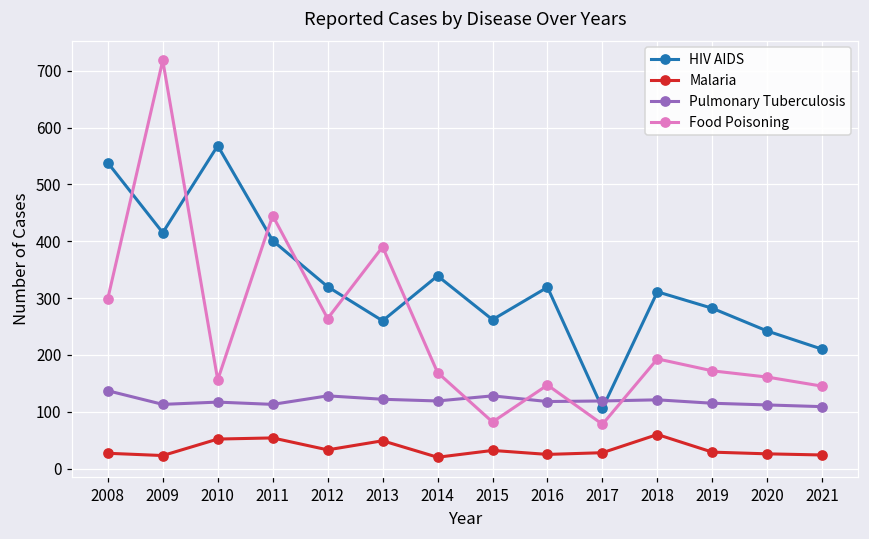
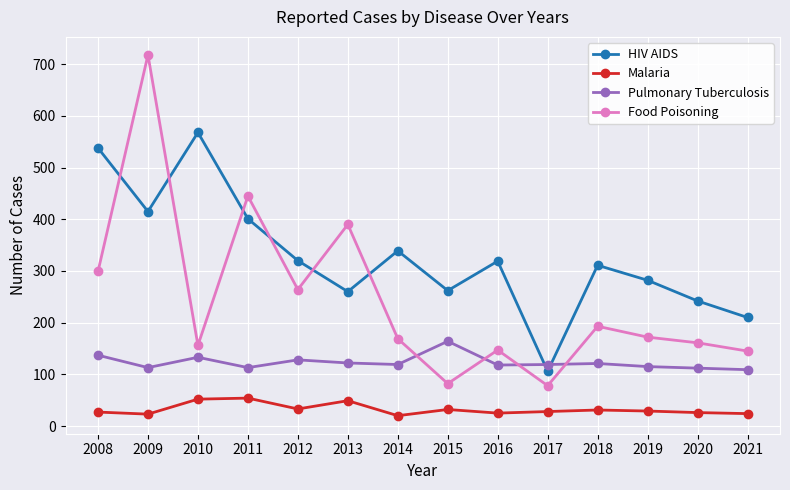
  {
    "HIV AIDS": {
      "2008": 540,
      "2009": 420,
      "2010": 570,
      "2011": 400,
      "2012": 320,
      "2013": 260,
      "2014": 340,
      "2015": 260,
      "2016": 320,
      "2017": 110,
      "2018": 310,
      "2019": 280,
      "2020": 240,
      "2021": 210
    },
    "Malaria": {
      "2008": 30,
      "2009": 20,
      "2010": 50,
      "2011": 50,
      "2012": 30,
      "2013": 50,
      "2014": 20,
      "2015": 30,
      "2016": 30,
      "2017": 30,
-     "2018": 60,
+     "2018": 30,
      "2019": 30,
      "2020": 30,
      "2021": 20
    },
    "Pulmonary Tuberculosis": {
      "2008": 140,
      "2009": 110,
-     "2010": 120,
+     "2010": 130,
      "2011": 110,
      "2012": 130,
      "2013": 120,
      "2014": 120,
-     "2015": 130,
+     "2015": 160,
      "2016": 120,
      "2017": 120,
      "2018": 120,
      "2019": 120,
      "2020": 110,
      "2021": 110
    },
    "Food Poisoning": {
      "2008": 300,
      "2009": 720,
      "2010": 160,
      "2011": 450,
      "2012": 260,
      "2013": 390,
      "2014": 170,
      "2015": 80,
      "2016": 150,
      "2017": 80,
      "2018": 190,
      "2019": 170,
      "2020": 160,
      "2021": 150
    }
  }
